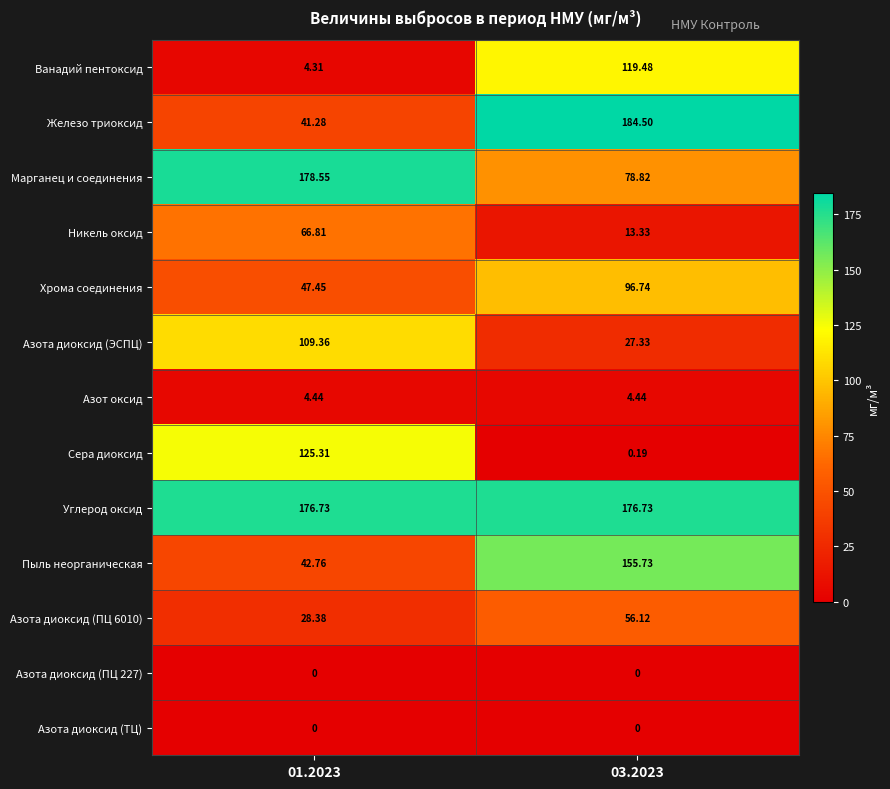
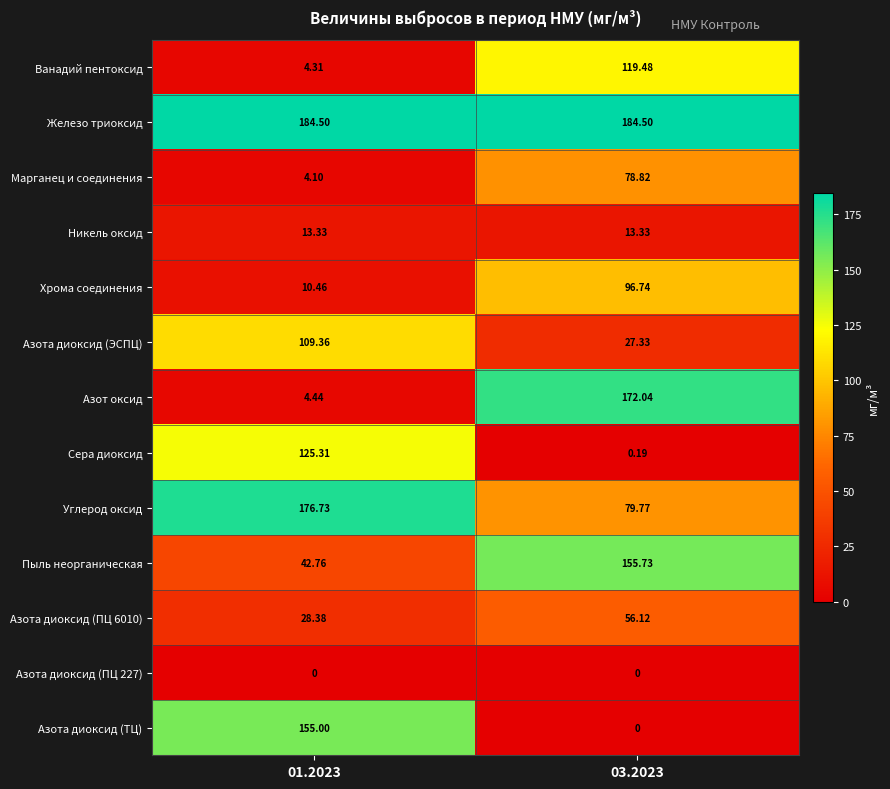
  {
    "Ванадий пентоксид": {
      "01.2023": 4.31,
      "03.2023": 119.48
    },
    "Железо триоксид": {
-     "01.2023": 41.28,
+     "01.2023": 184.50,
      "03.2023": 184.50
    },
    "Марганец и соединения": {
-     "01.2023": 178.55,
+     "01.2023": 4.10,
      "03.2023": 78.82
    },
    "Никель оксид": {
-     "01.2023": 66.81,
+     "01.2023": 13.33,
      "03.2023": 13.33
    },
    "Хрома соединения": {
-     "01.2023": 47.45,
+     "01.2023": 10.46,
      "03.2023": 96.74
    },
    "Азота диоксид (ЭСПЦ)": {
      "01.2023": 109.36,
      "03.2023": 27.33
    },
    "Азот оксид": {
      "01.2023": 4.44,
-     "03.2023": 4.44
+     "03.2023": 172.04
    },
    "Сера диоксид": {
      "01.2023": 125.31,
      "03.2023": 0.19
    },
    "Углерод оксид": {
      "01.2023": 176.73,
-     "03.2023": 176.73
+     "03.2023": 79.77
    },
    "Пыль неорганическая": {
      "01.2023": 42.76,
      "03.2023": 155.73
    },
    "Азота диоксид (ПЦ 6010)": {
      "01.2023": 28.38,
      "03.2023": 56.12
    },
    "Азота диоксид (ПЦ 227)": {
      "01.2023": 0,
      "03.2023": 0
    },
    "Азота диоксид (ТЦ)": {
-     "01.2023": 0,
+     "01.2023": 155.00,
      "03.2023": 0
    }
  }
